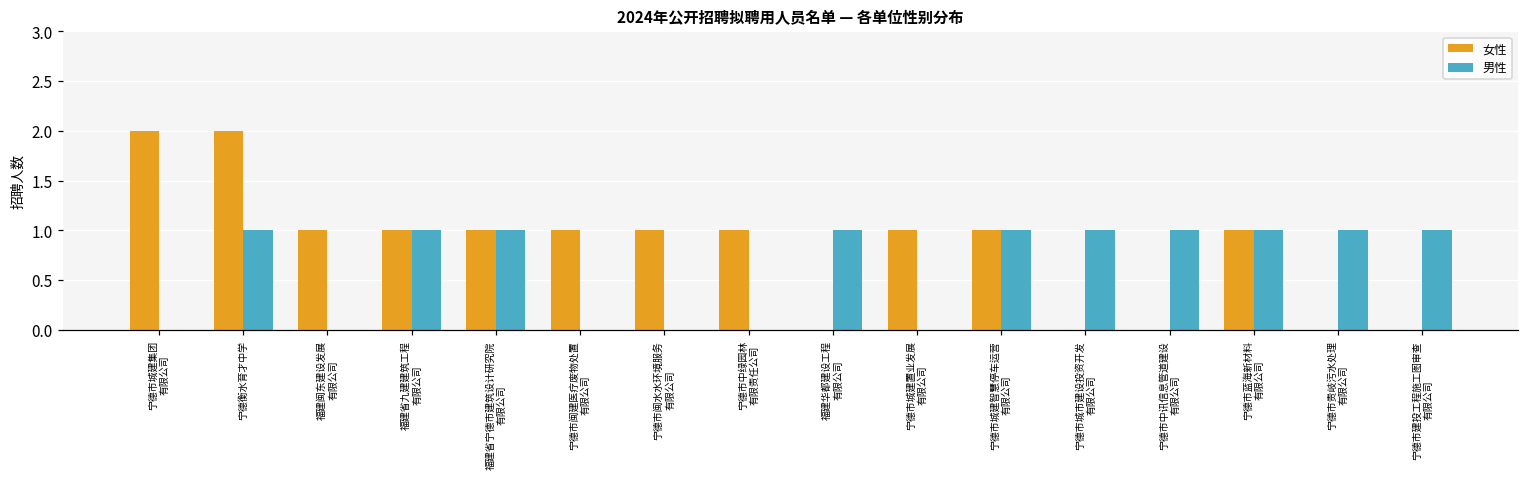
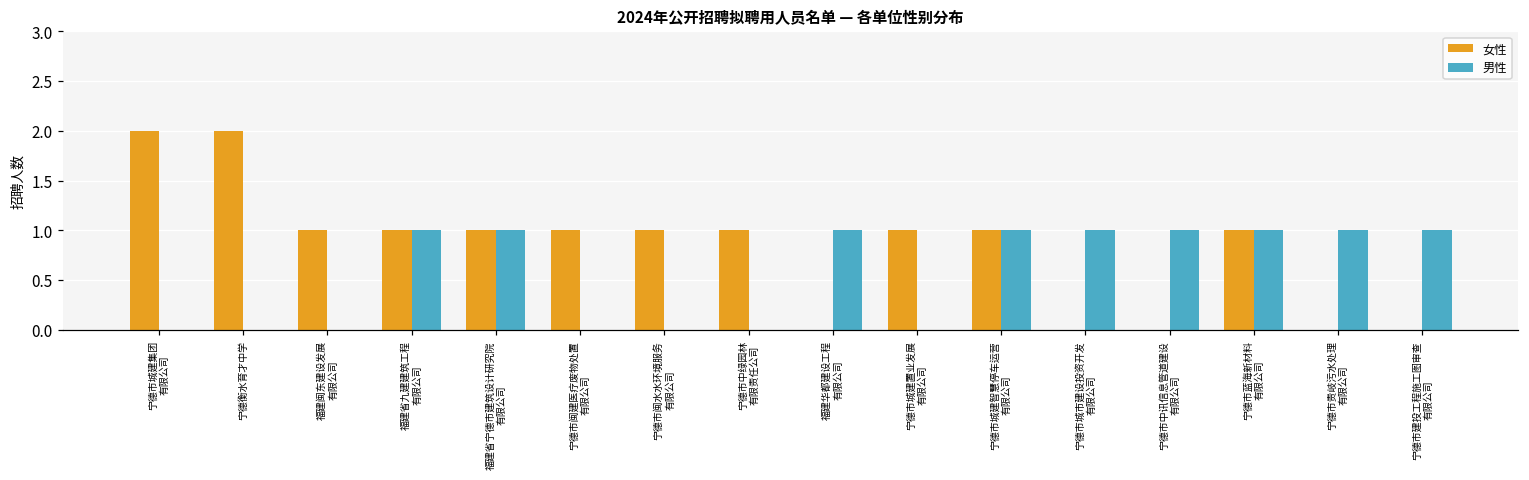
  {
    "女性": {
      "宁德市城建集团 有限公司": 2,
      "宁德衡水育才中学": 2,
      "福建闽东建设发展 有限公司": 1,
      "福建省九建建筑工程 有限公司": 1,
      "福建省宁德市建筑设计研究院 有限公司": 1,
      "宁德市闽建医疗废物处置 有限公司": 1,
      "宁德市闽水水环境服务 有限公司": 1,
      "宁德市中绿园林 有限责任公司": 1,
      "福建华都建设工程 有限公司": 0,
      "宁德市城建置业发展 有限公司": 1,
      "宁德市城建智慧停车运营 有限公司": 1,
      "宁德市城市建设投资开发 有限公司": 0,
      "宁德市中讯信息管道建设 有限公司": 0,
      "宁德市蓝海新材料 有限公司": 1,
      "宁德市贵岐污水处理 有限公司": 0,
      "宁德市建投工程施工图审查 有限公司": 0
    },
    "男性": {
      "宁德市城建集团 有限公司": 0,
-     "宁德衡水育才中学": 1,
+     "宁德衡水育才中学": 0,
      "福建闽东建设发展 有限公司": 0,
      "福建省九建建筑工程 有限公司": 1,
      "福建省宁德市建筑设计研究院 有限公司": 1,
      "宁德市闽建医疗废物处置 有限公司": 0,
      "宁德市闽水水环境服务 有限公司": 0,
      "宁德市中绿园林 有限责任公司": 0,
      "福建华都建设工程 有限公司": 1,
      "宁德市城建置业发展 有限公司": 0,
      "宁德市城建智慧停车运营 有限公司": 1,
      "宁德市城市建设投资开发 有限公司": 1,
      "宁德市中讯信息管道建设 有限公司": 1,
      "宁德市蓝海新材料 有限公司": 1,
      "宁德市贵岐污水处理 有限公司": 1,
      "宁德市建投工程施工图审查 有限公司": 1
    }
  }
